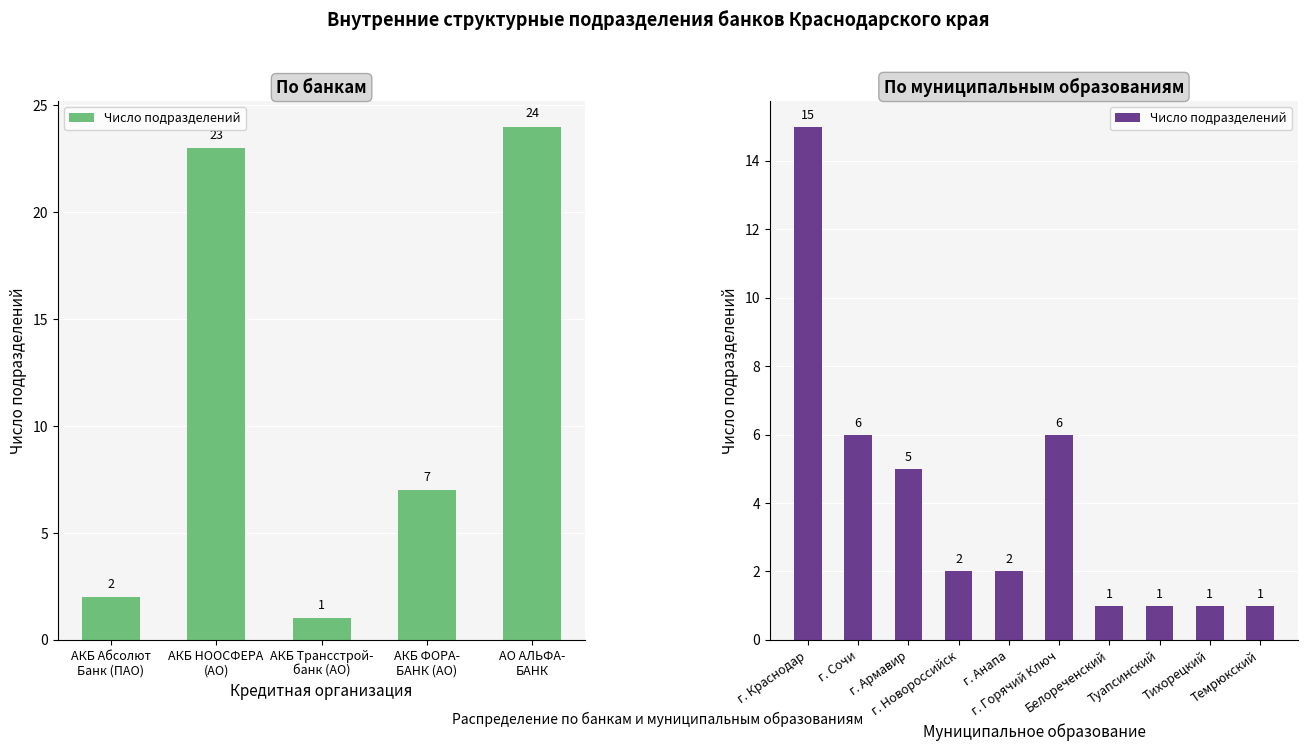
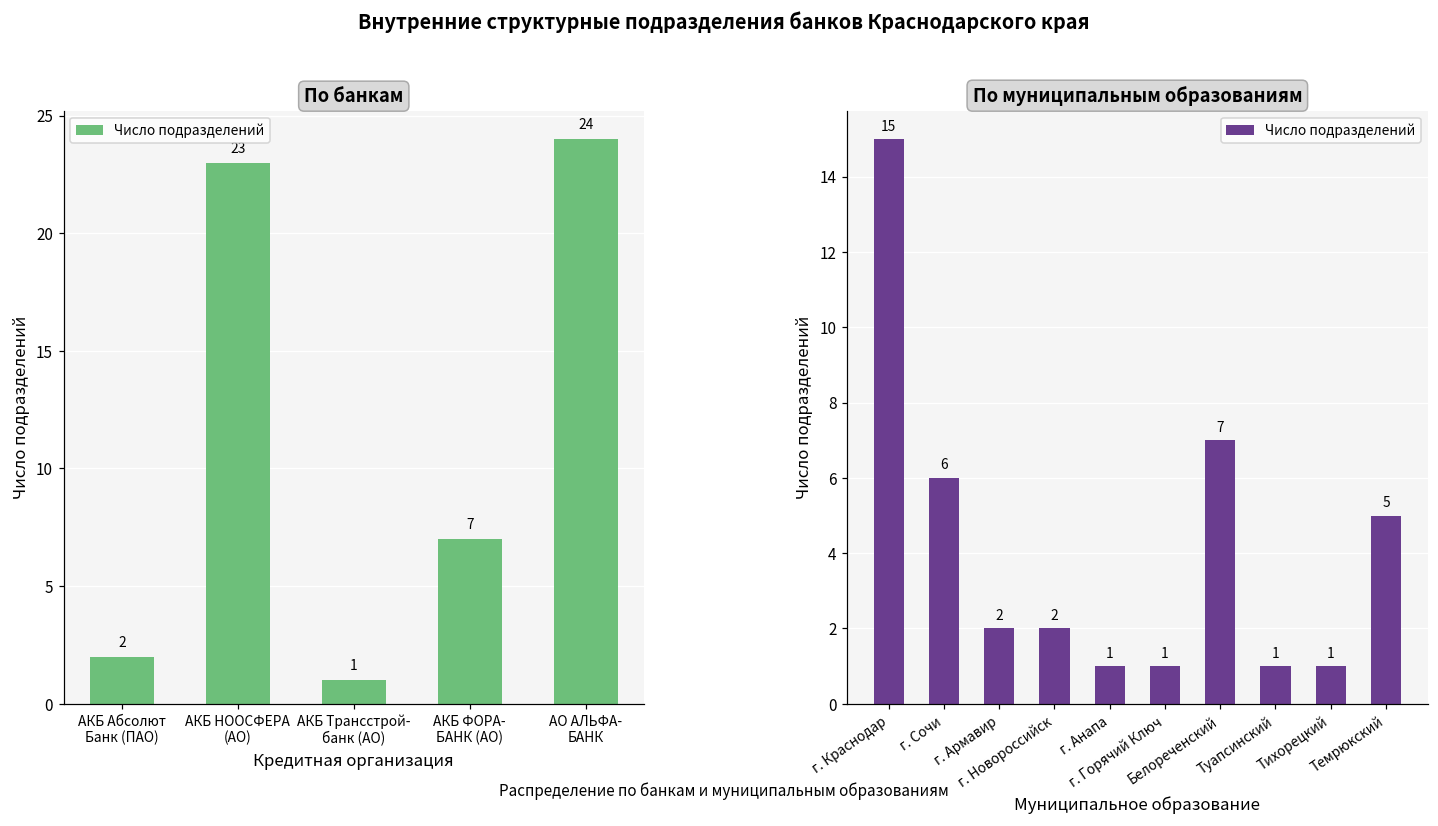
  {
    "По банкам": {
      "АКБ Абсолют Банк (ПАО)": 2,
      "АКБ Трансстрой- банк (АО)": 1,
      "АКБ ФОРА- БАНК (АО)": 7,
      "АО АЛЬФА- БАНК": 24
    },
    "По муниципальным образованиям": {
      "г. Краснодар": 15,
      "г. Сочи": 6,
-     "г. Армавир": 5,
+     "г. Армавир": 2,
      "г. Новороссийск": 2,
-     "г. Анапа": 2,
-     "г. Горячий Ключ": 6,
-     "Белореченский": 1,
+     "г. Анапа": 1,
+     "г. Горячий Ключ": 1,
+     "Белореченский": 7,
      "Туапсинский": 1,
      "Тихорецкий": 1,
-     "Темрюкский": 1
+     "Темрюкский": 5
    }
  }
